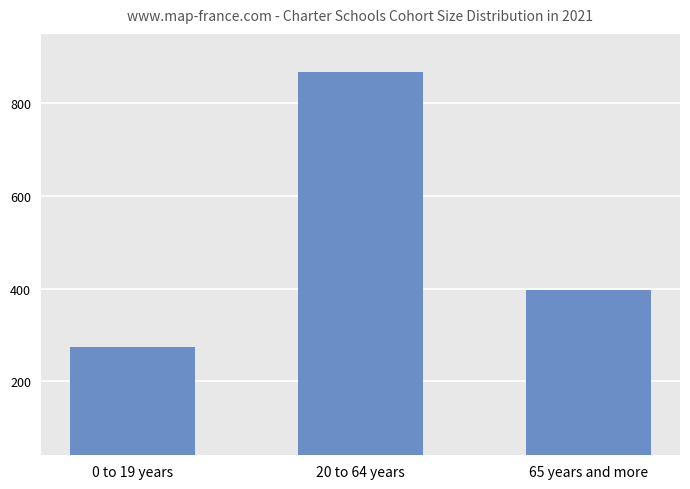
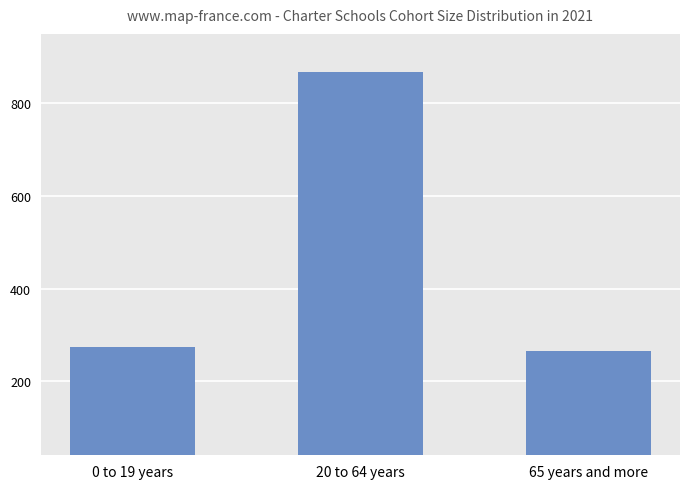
  {
    "0 to 19 years": 270,
    "20 to 64 years": 870,
-   "65 years and more": 400
+   "65 years and more": 270
  }
